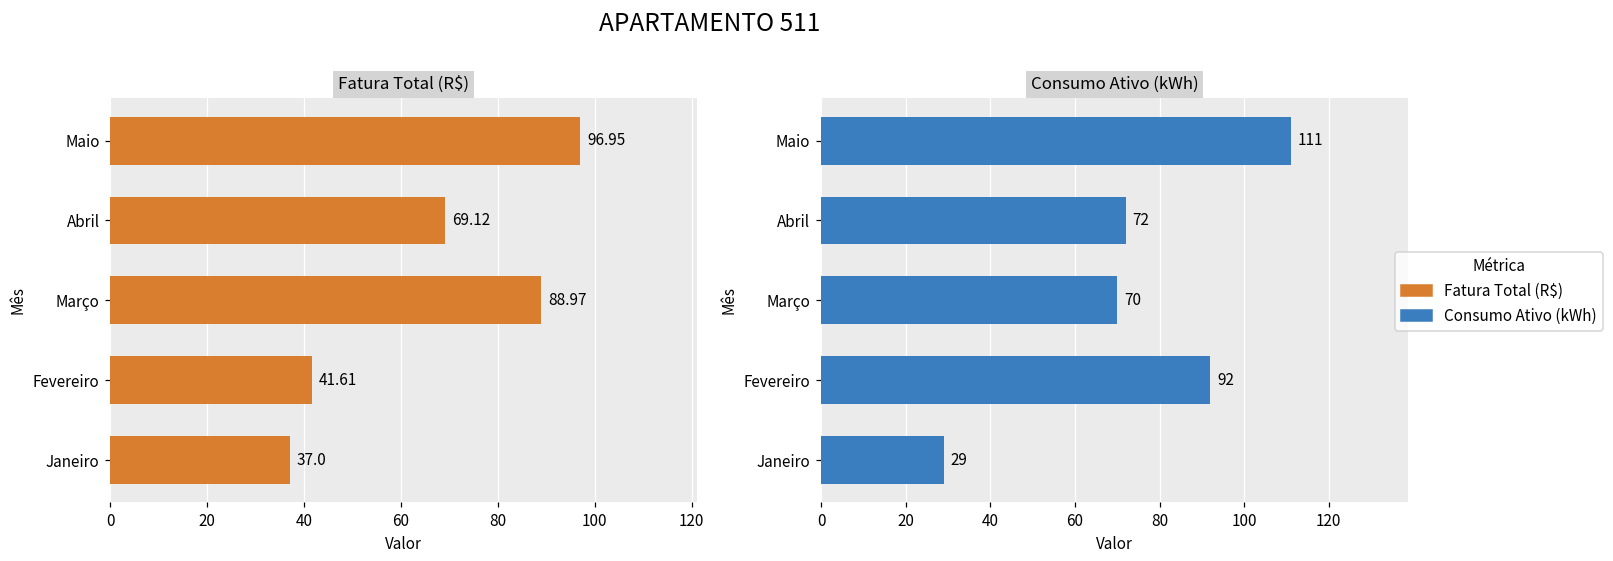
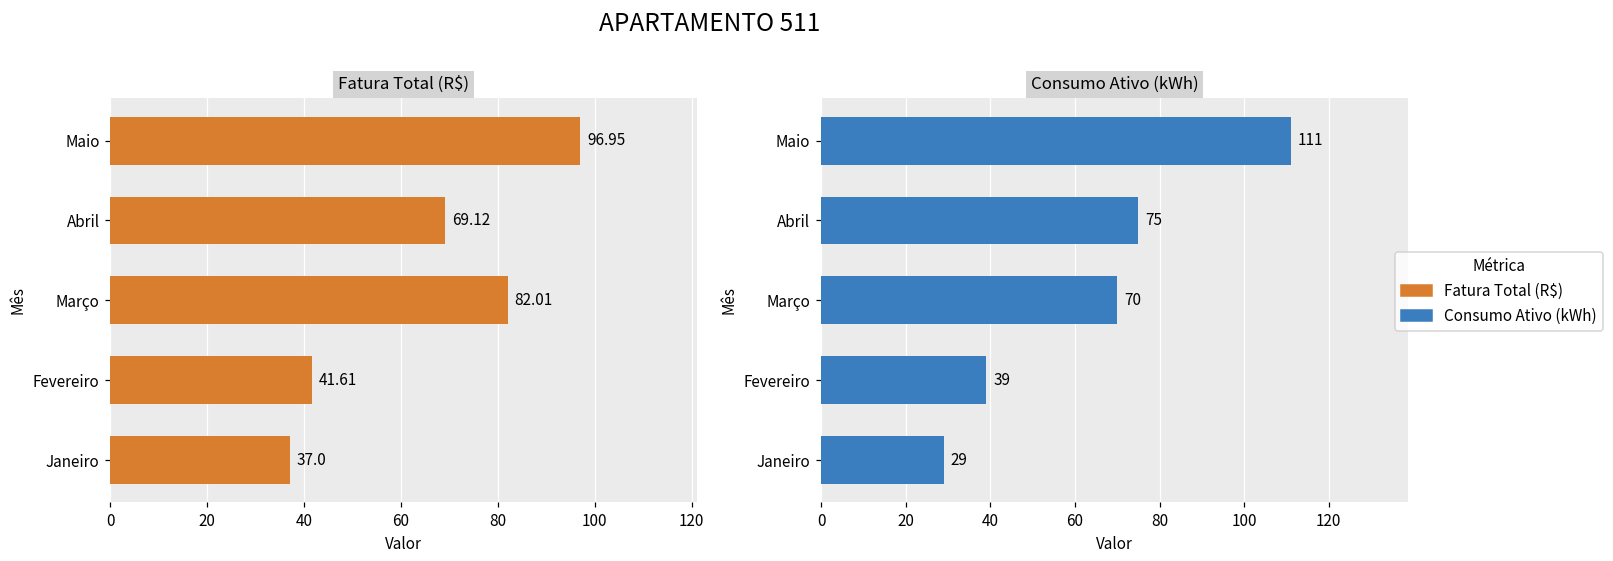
  {
    "Fatura Total (R$)": {
      "Maio": 96.95,
      "Abril": 69.12,
-     "Março": 88.97,
+     "Março": 82.01,
      "Fevereiro": 41.61,
      "Janeiro": 37.0
    },
    "Consumo Ativo (kWh)": {
      "Maio": 111,
-     "Abril": 72,
+     "Abril": 75,
      "Março": 70,
-     "Fevereiro": 92,
+     "Fevereiro": 39,
      "Janeiro": 29
    }
  }
